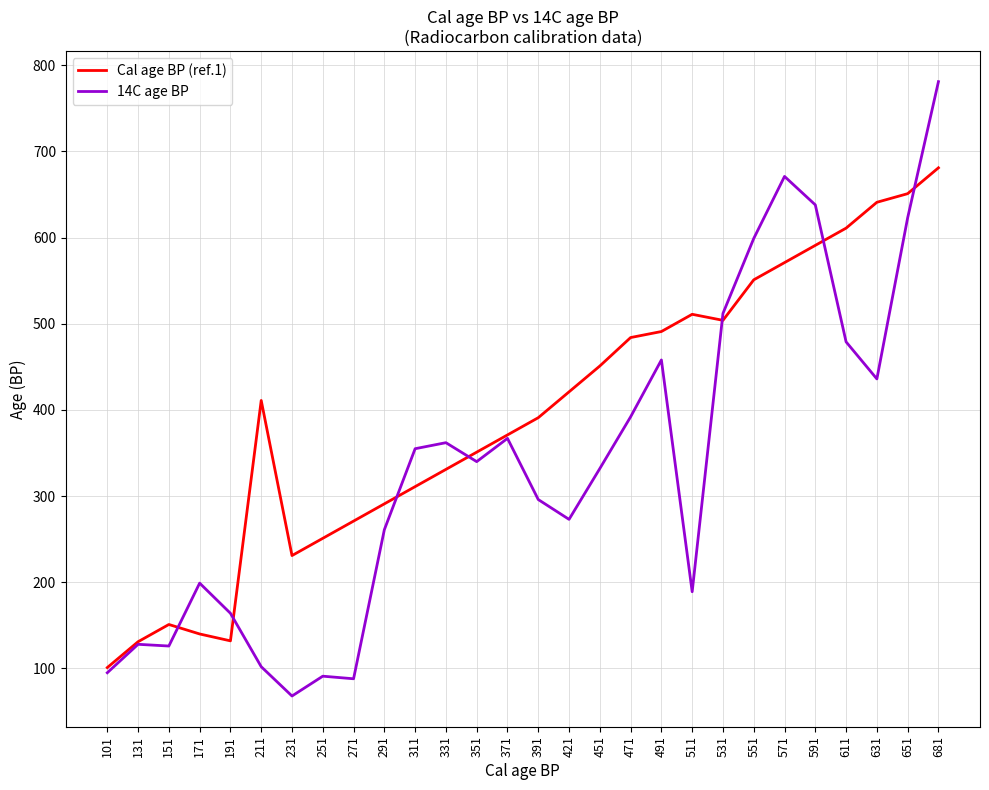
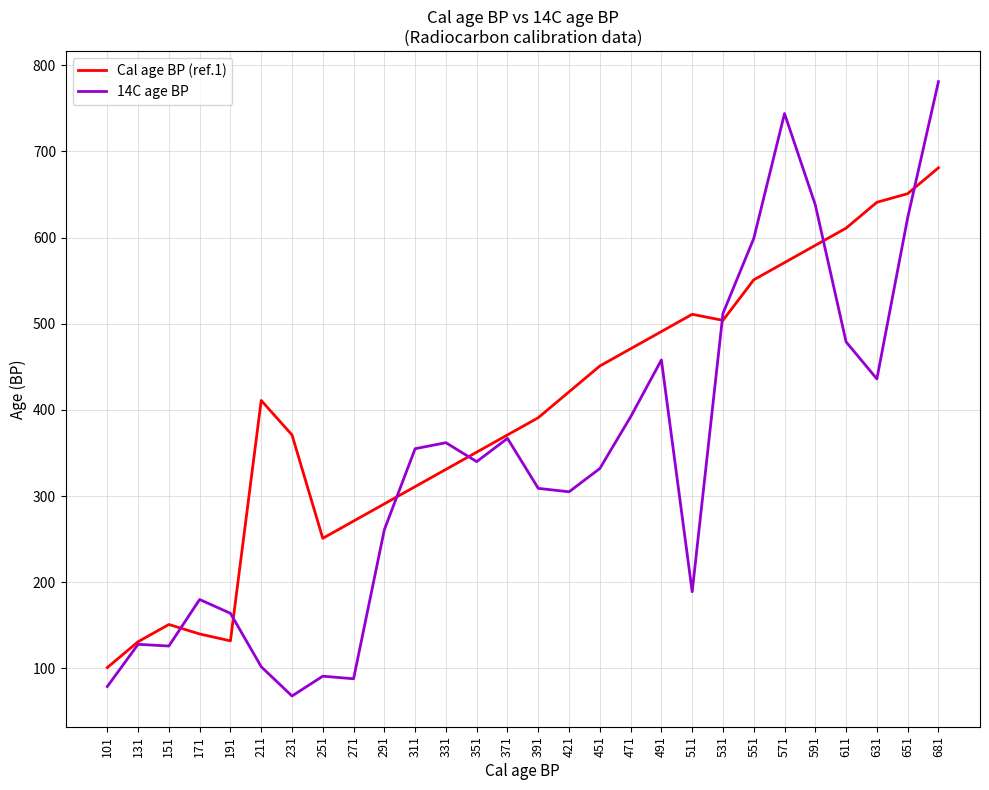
  {
    "Cal age BP (ref.1)": {
      "101": 100,
      "131": 130,
      "151": 150,
      "171": 140,
      "191": 130,
      "211": 410,
-     "231": 230,
+     "231": 370,
      "251": 250,
      "271": 270,
      "291": 290,
      "311": 310,
      "331": 330,
      "351": 350,
      "371": 370,
      "391": 390,
      "421": 420,
      "451": 450,
-     "471": 480,
+     "471": 470,
      "491": 490,
      "511": 510,
      "531": 500,
      "551": 550,
      "571": 570,
      "591": 590,
      "611": 610,
      "631": 640,
      "651": 650,
      "681": 680
    },
    "14C age BP": {
-     "101": 100,
+     "101": 80,
      "131": 130,
      "151": 130,
-     "171": 200,
+     "171": 180,
      "191": 160,
      "211": 100,
      "231": 70,
      "251": 90,
      "271": 90,
      "291": 260,
      "311": 360,
      "331": 360,
      "351": 340,
      "371": 370,
-     "391": 300,
-     "421": 270,
+     "391": 310,
+     "421": 310,
      "451": 330,
      "471": 390,
      "491": 460,
      "511": 190,
      "531": 510,
      "551": 600,
-     "571": 670,
+     "571": 740,
      "591": 640,
      "611": 480,
      "631": 440,
      "651": 620,
      "681": 780
    }
  }
